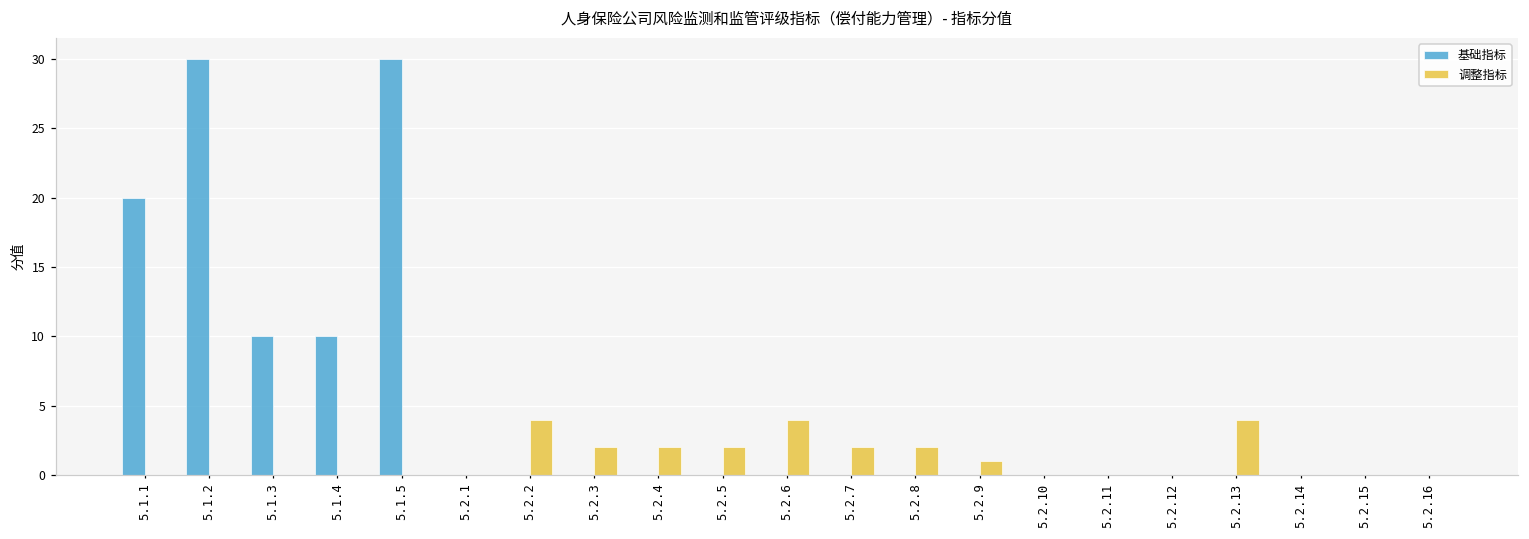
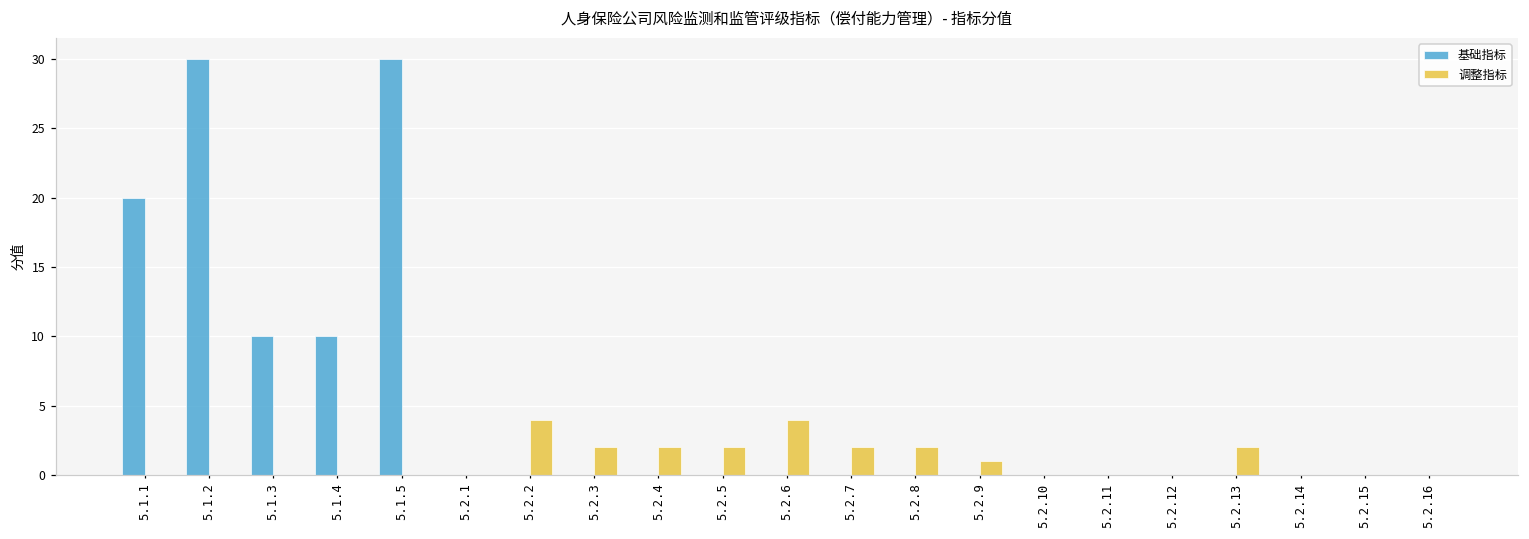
  {
    "基础指标": {
      "5.1.1": 20,
      "5.1.2": 30,
      "5.1.3": 10,
      "5.1.4": 10,
      "5.1.5": 30,
      "5.2.1": 0,
      "5.2.2": 0,
      "5.2.3": 0,
      "5.2.4": 0,
      "5.2.5": 0,
      "5.2.6": 0,
      "5.2.7": 0,
      "5.2.8": 0,
      "5.2.9": 0,
      "5.2.10": 0,
      "5.2.11": 0,
      "5.2.12": 0,
      "5.2.13": 0,
      "5.2.14": 0,
      "5.2.15": 0,
      "5.2.16": 0
    },
    "调整指标": {
      "5.1.1": 0,
      "5.1.2": 0,
      "5.1.3": 0,
      "5.1.4": 0,
      "5.1.5": 0,
      "5.2.1": 0,
      "5.2.2": 4,
      "5.2.3": 2,
      "5.2.4": 2,
      "5.2.5": 2,
      "5.2.6": 4,
      "5.2.7": 2,
      "5.2.8": 2,
      "5.2.9": 1,
      "5.2.10": 0,
      "5.2.11": 0,
      "5.2.12": 0,
-     "5.2.13": 4,
+     "5.2.13": 2,
      "5.2.14": 0,
      "5.2.15": 0,
      "5.2.16": 0
    }
  }
